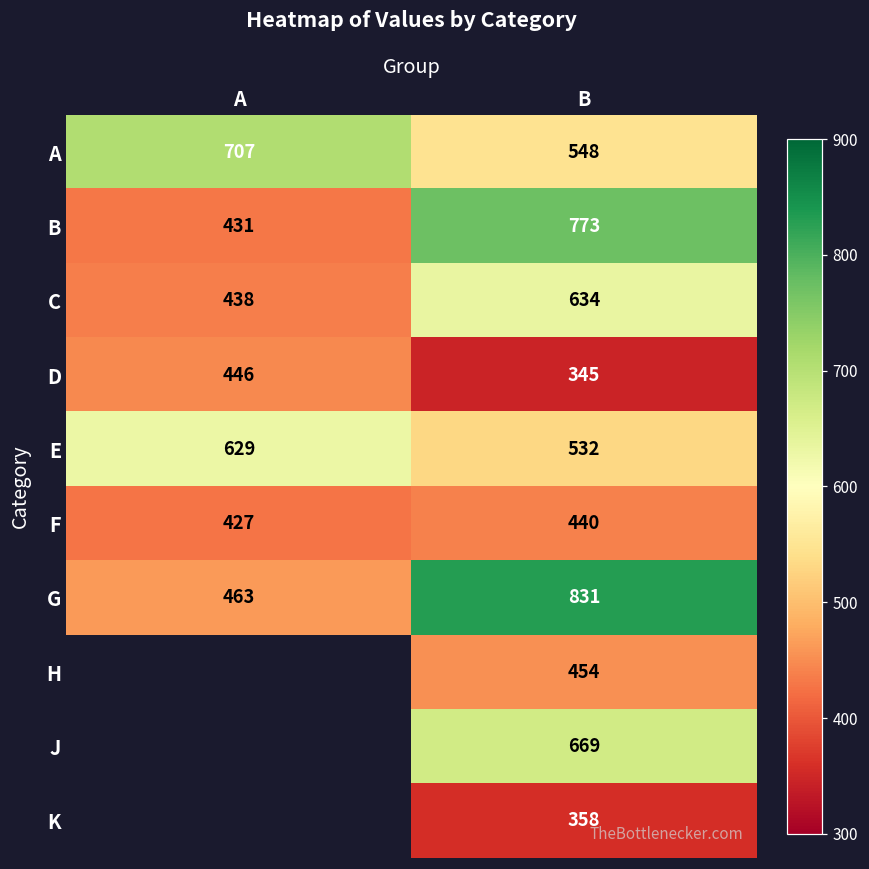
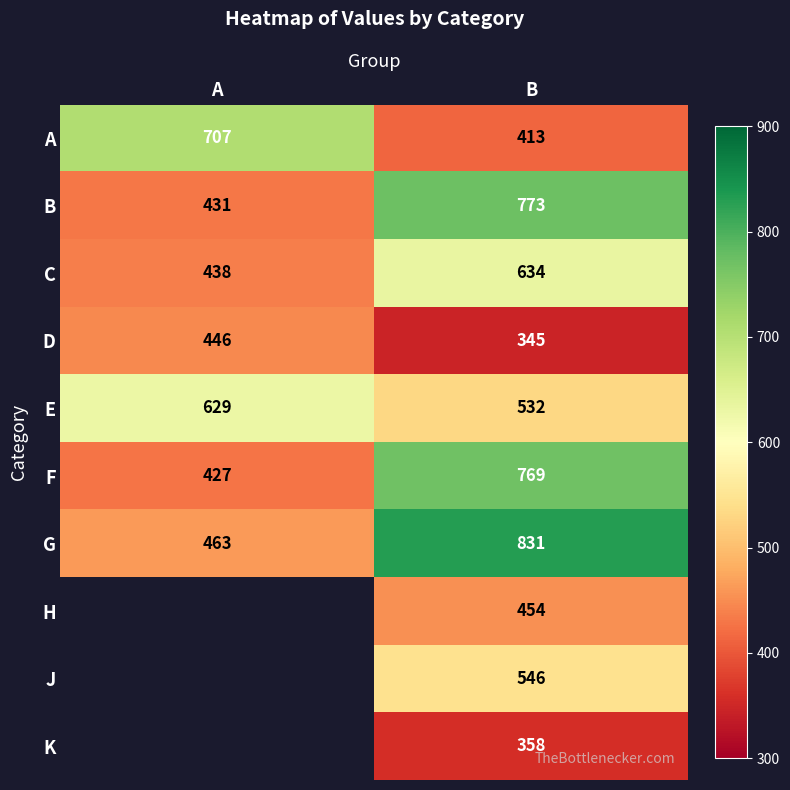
  {
    "A": {
      "A": 707,
-     "B": 548
+     "B": 413
    },
    "B": {
      "A": 431,
      "B": 773
    },
    "C": {
      "A": 438,
      "B": 634
    },
    "D": {
      "A": 446,
      "B": 345
    },
    "E": {
      "A": 629,
      "B": 532
    },
    "F": {
      "A": 427,
-     "B": 440
+     "B": 769
    },
    "G": {
      "A": 463,
      "B": 831
    },
    "H": {
      "B": 454
    },
    "J": {
-     "B": 669
+     "B": 546
    }
  }
